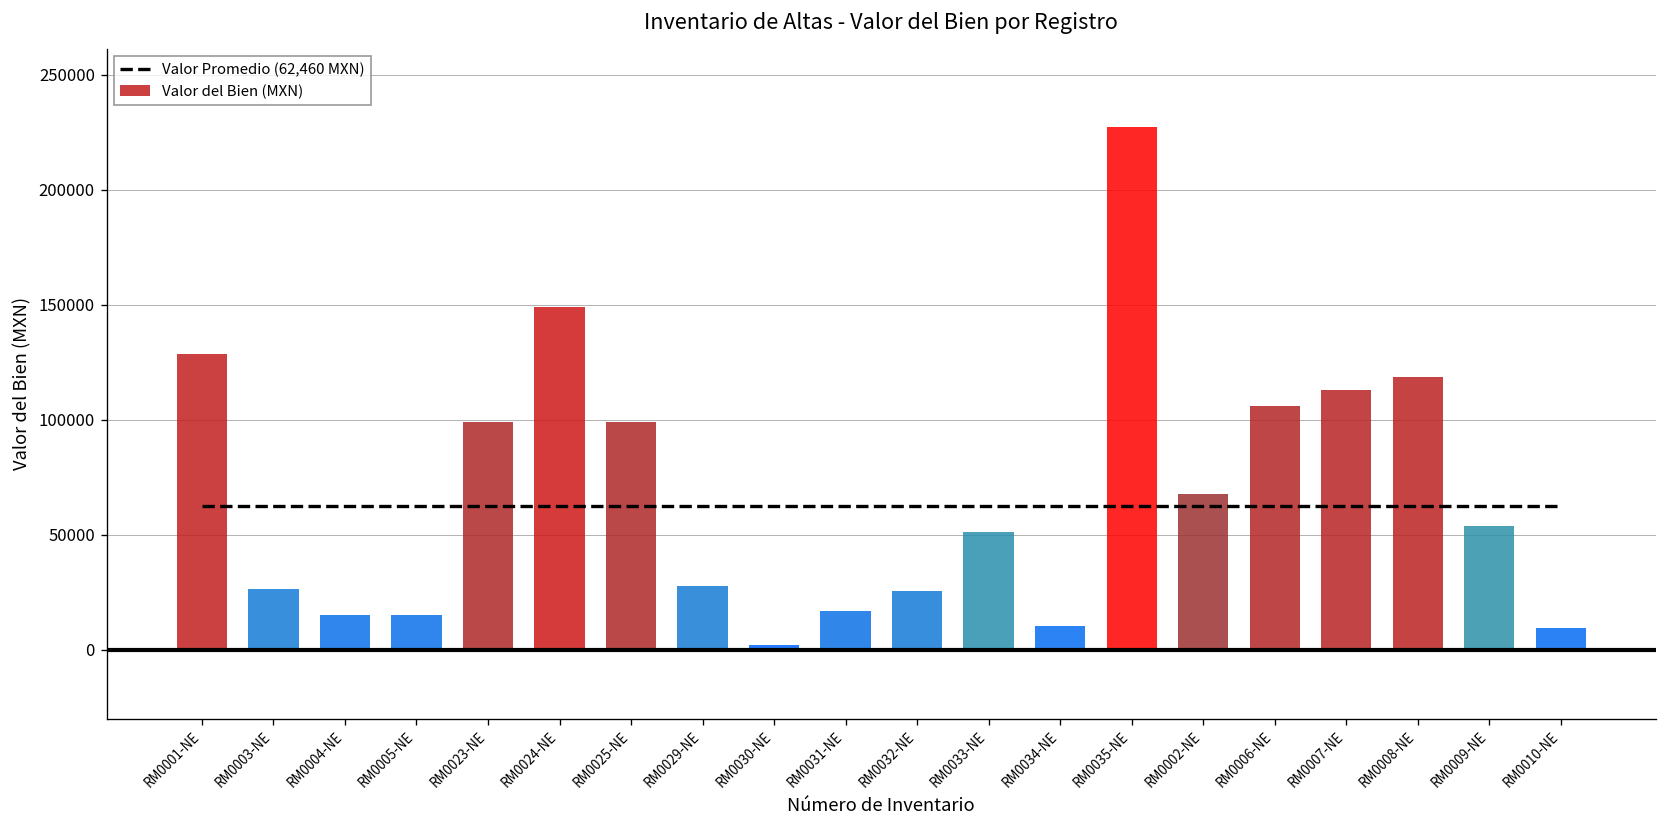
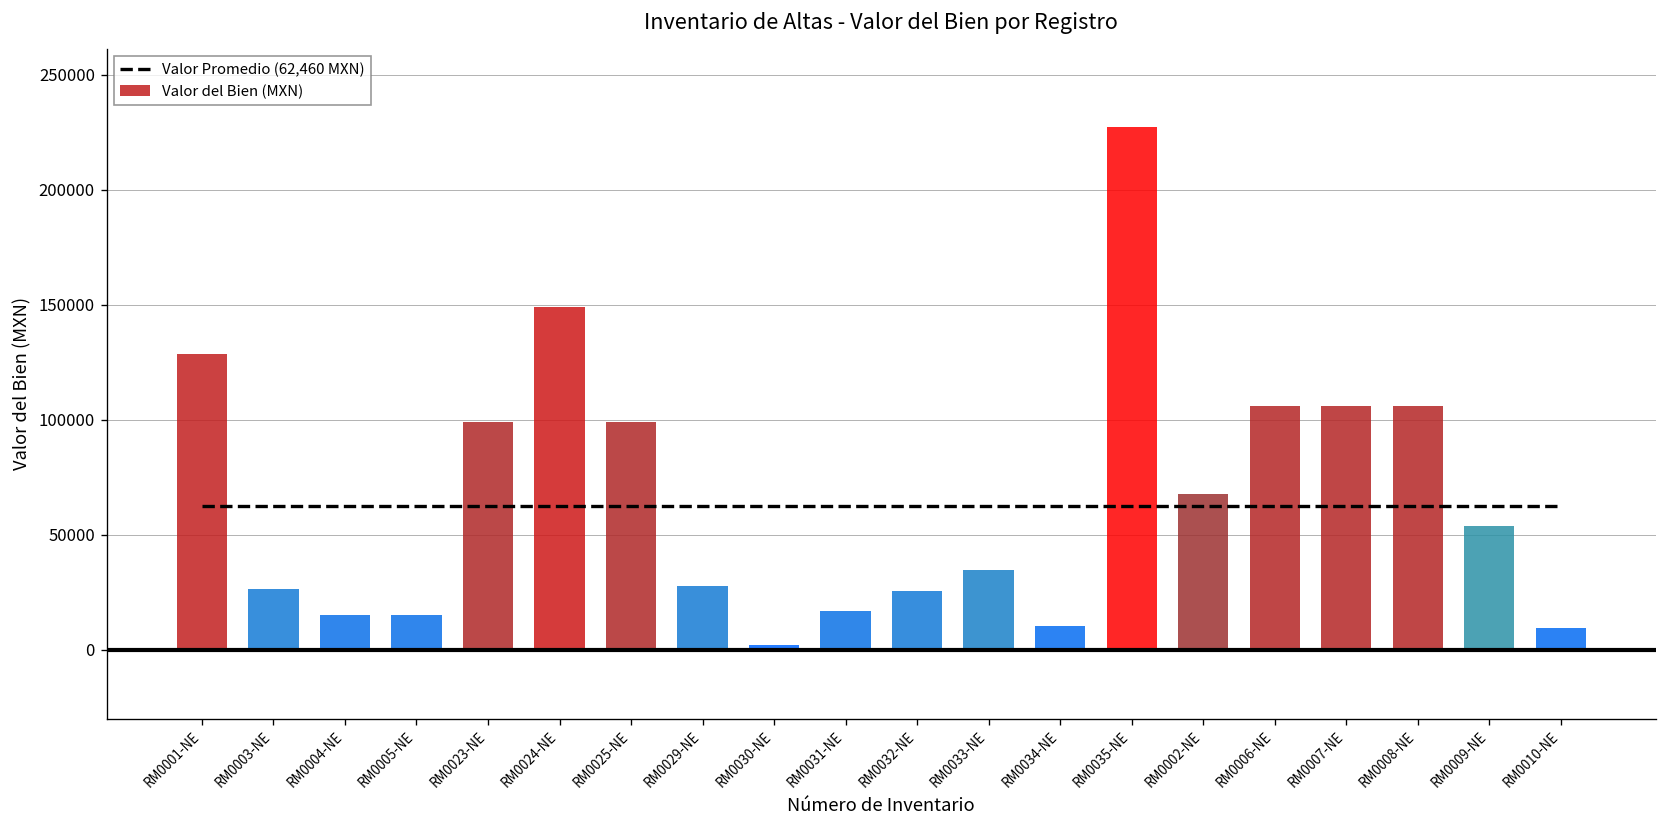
  {
    "Valor Promedio (62,460 MXN)": {
      "RM0001-NE": 62000,
      "RM0003-NE": 62000,
      "RM0004-NE": 62000,
      "RM0005-NE": 62000,
      "RM0023-NE": 62000,
      "RM0024-NE": 62000,
      "RM0025-NE": 62000,
      "RM0029-NE": 62000,
      "RM0030-NE": 62000,
      "RM0031-NE": 62000,
      "RM0032-NE": 62000,
      "RM0033-NE": 62000,
      "RM0034-NE": 62000,
      "RM0035-NE": 62000,
      "RM0002-NE": 62000,
      "RM0006-NE": 62000,
      "RM0007-NE": 62000,
      "RM0008-NE": 62000,
      "RM0009-NE": 62000,
      "RM0010-NE": 62000
    },
    "Valor del Bien (MXN)": {
      "RM0001-NE": 129000,
      "RM0003-NE": 27000,
      "RM0004-NE": 15000,
      "RM0005-NE": 15000,
      "RM0023-NE": 99000,
      "RM0024-NE": 149000,
      "RM0025-NE": 99000,
      "RM0029-NE": 28000,
      "RM0030-NE": 2000,
      "RM0031-NE": 17000,
      "RM0032-NE": 26000,
-     "RM0033-NE": 51000,
+     "RM0033-NE": 34000,
      "RM0034-NE": 10000,
      "RM0035-NE": 227000,
      "RM0002-NE": 68000,
      "RM0006-NE": 106000,
-     "RM0007-NE": 113000,
-     "RM0008-NE": 119000,
+     "RM0007-NE": 106000,
+     "RM0008-NE": 106000,
      "RM0009-NE": 54000,
      "RM0010-NE": 9000
    }
  }
